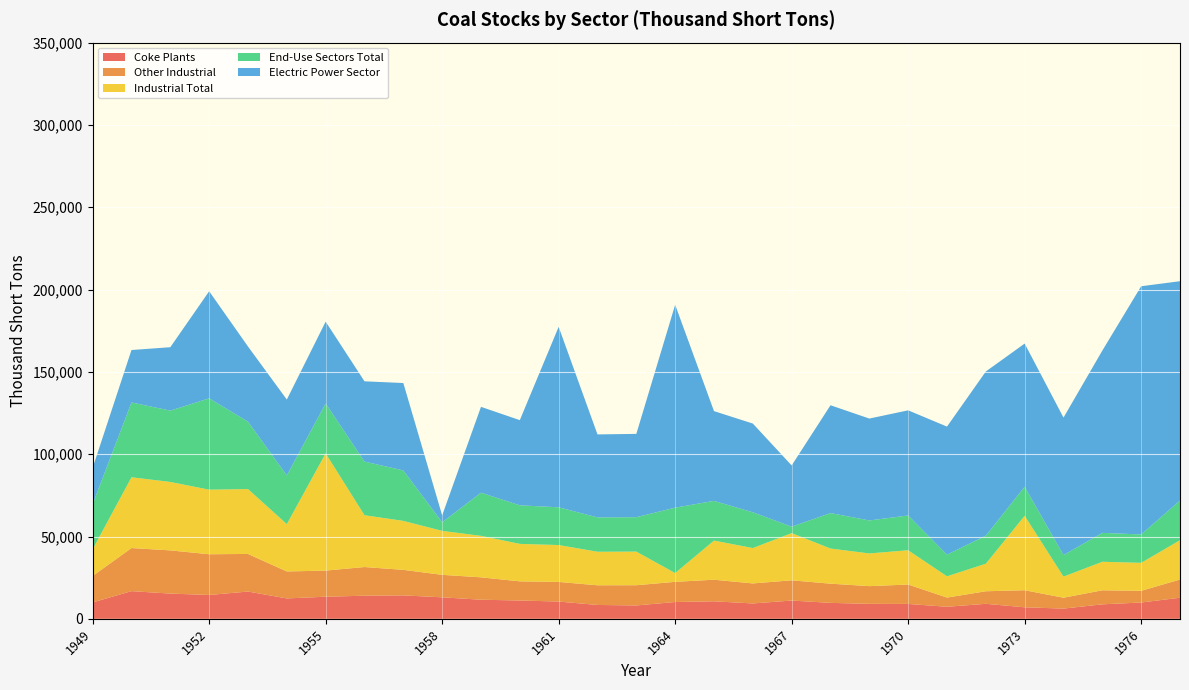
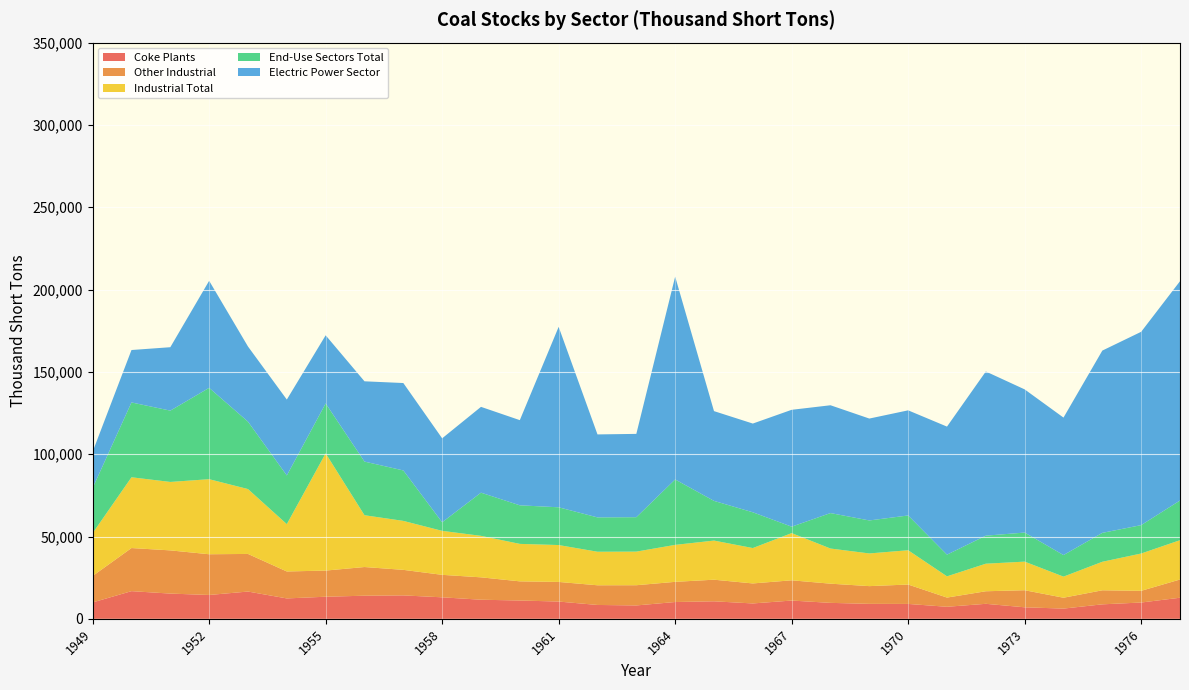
  {
    "Industrial Total": {
-     "1949": "16,000",
-     "1952": "39,000",
+     "1949": "26,000",
+     "1952": "46,000",
      "1955": "71,000",
      "1958": "27,000",
      "1961": "22,000",
-     "1964": "5,000",
+     "1964": "22,000",
      "1967": "29,000",
      "1970": "21,000",
-     "1973": "45,000",
-     "1976": "17,000"
+     "1973": "17,000",
+     "1976": "23,000"
    },
    "End-Use Sectors Total": {
      "1949": "27,000",
      "1952": "55,000",
      "1955": "30,000",
      "1958": "5,000",
      "1961": "23,000",
      "1964": "40,000",
      "1967": "4,000",
      "1970": "21,000",
      "1973": "18,000",
      "1976": "17,000"
    },
    "Electric Power Sector": {
      "1949": "22,000",
      "1952": "65,000",
-     "1955": "50,000",
-     "1958": "4,000",
+     "1955": "41,000",
+     "1958": "51,000",
      "1961": "110,000",
      "1964": "123,000",
-     "1967": "37,000",
+     "1967": "71,000",
      "1970": "64,000",
      "1973": "87,000",
-     "1976": "151,000"
+     "1976": "117,000"
    }
  }
